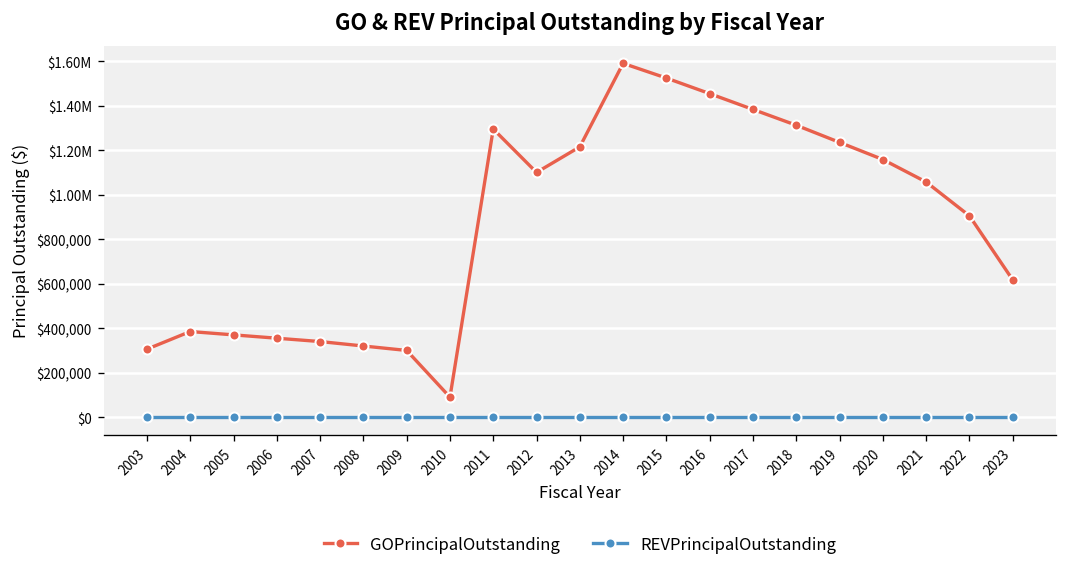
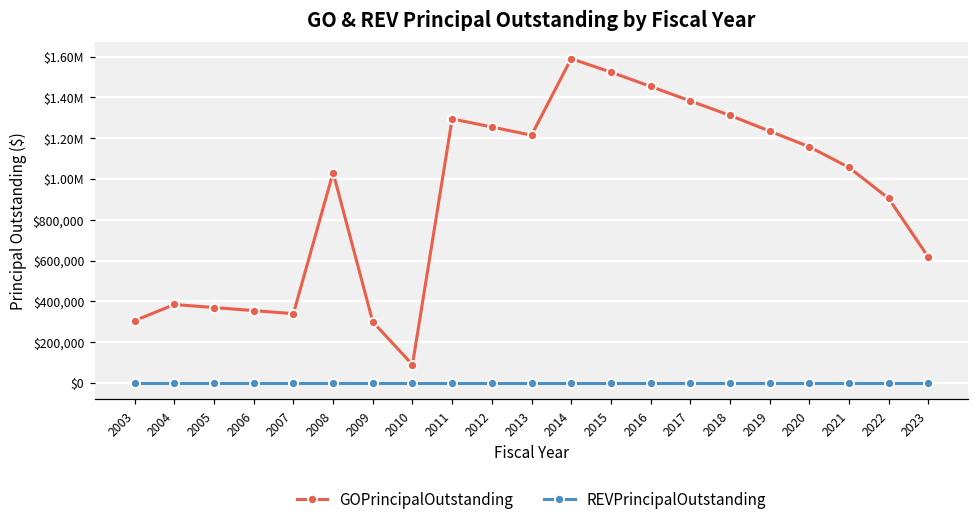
  {
    "GOPrincipalOutstanding": {
      "2003": "$310,000",
      "2004": "$390,000",
      "2005": "$370,000",
      "2006": "$360,000",
      "2007": "$340,000",
-     "2008": "$320,000",
+     "2008": "$1,030,000",
      "2009": "$300,000",
      "2010": "$90,000",
      "2011": "$1,300,000",
-     "2012": "$1,100,000",
+     "2012": "$1,260,000",
      "2013": "$1,220,000",
      "2014": "$1,590,000",
      "2015": "$1,520,000",
      "2016": "$1,450,000",
      "2017": "$1,380,000",
      "2018": "$1,310,000",
      "2019": "$1,240,000",
      "2020": "$1,160,000",
      "2021": "$1,060,000",
      "2022": "$900,000",
      "2023": "$620,000"
    },
    "REVPrincipalOutstanding": {
      "2003": "$0",
      "2004": "$0",
      "2005": "$0",
      "2006": "$0",
      "2007": "$0",
      "2008": "$0",
      "2009": "$0",
      "2010": "$0",
      "2011": "$0",
      "2012": "$0",
      "2013": "$0",
      "2014": "$0",
      "2015": "$0",
      "2016": "$0",
      "2017": "$0",
      "2018": "$0",
      "2019": "$0",
      "2020": "$0",
      "2021": "$0",
      "2022": "$0",
      "2023": "$0"
    }
  }
